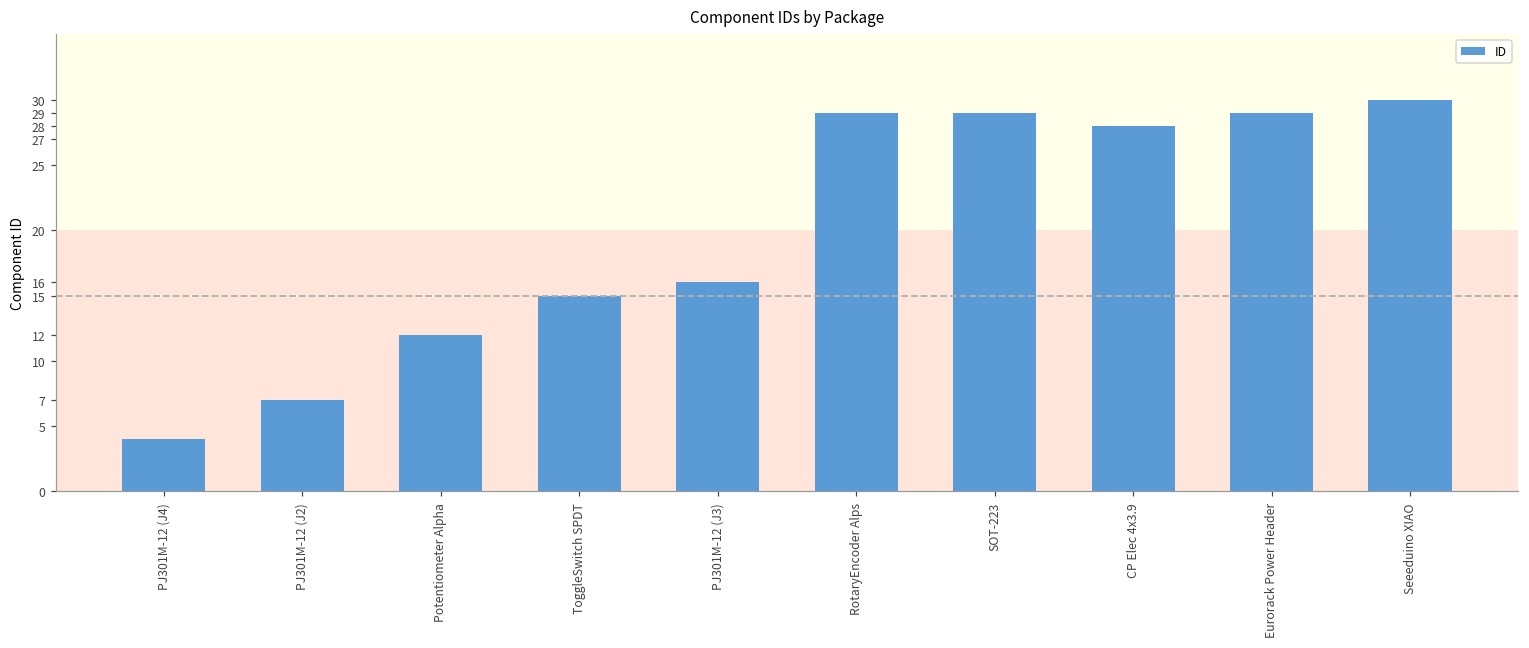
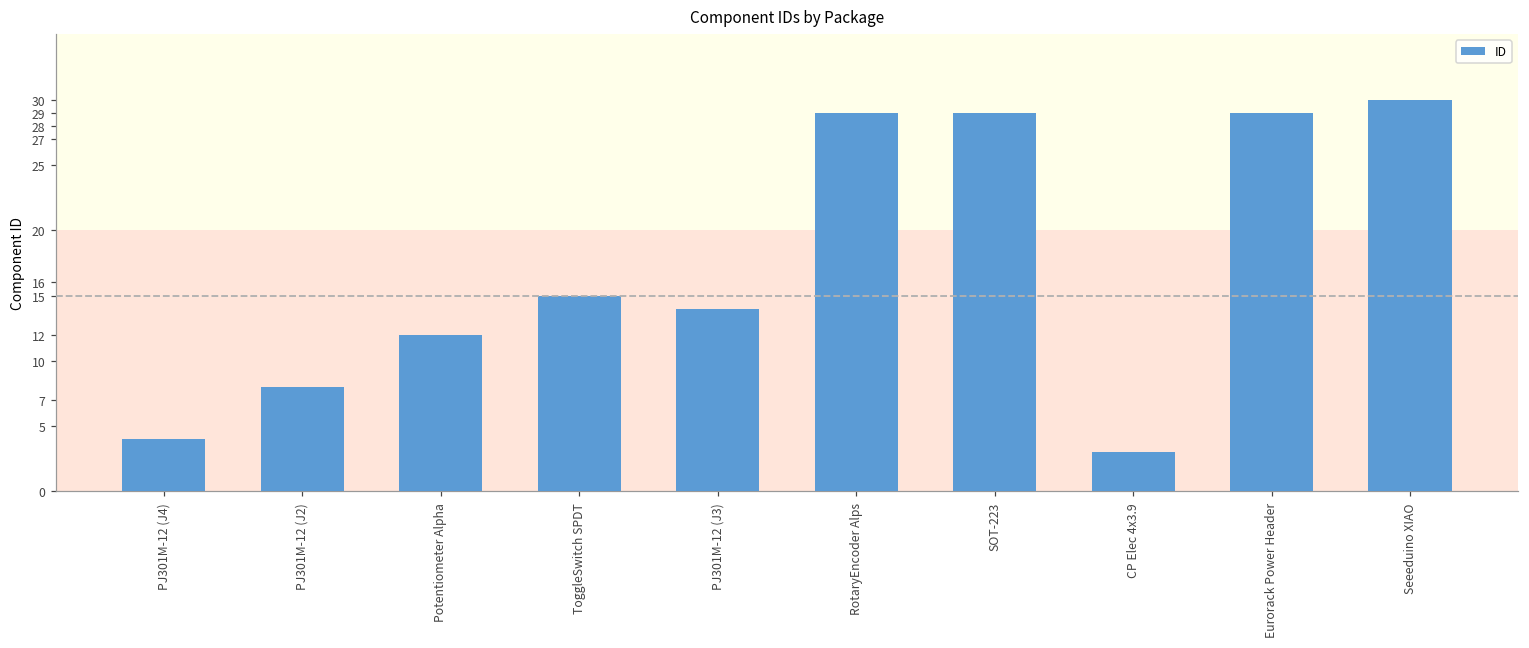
  {
    "PJ301M-12 (J4)": 4,
-   "PJ301M-12 (J2)": 7,
+   "PJ301M-12 (J2)": 8,
    "Potentiometer Alpha": 12,
    "ToggleSwitch SPDT": 15,
-   "PJ301M-12 (J3)": 16,
+   "PJ301M-12 (J3)": 14,
    "RotaryEncoder Alps": 29,
    "SOT-223": 29,
-   "CP Elec 4x3.9": 28,
+   "CP Elec 4x3.9": 3,
    "Eurorack Power Header": 29,
    "Seeeduino XIAO": 30
  }
